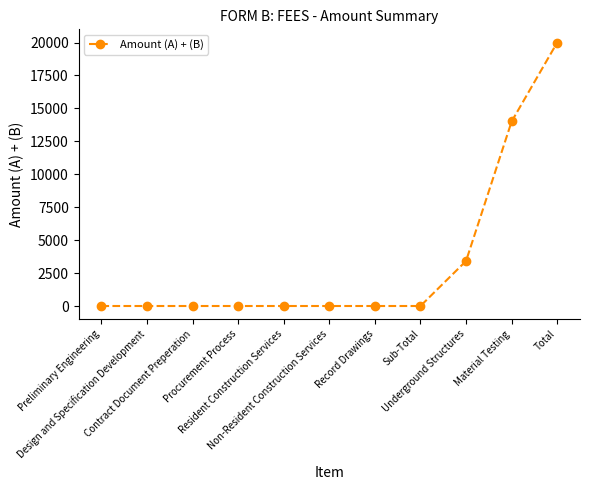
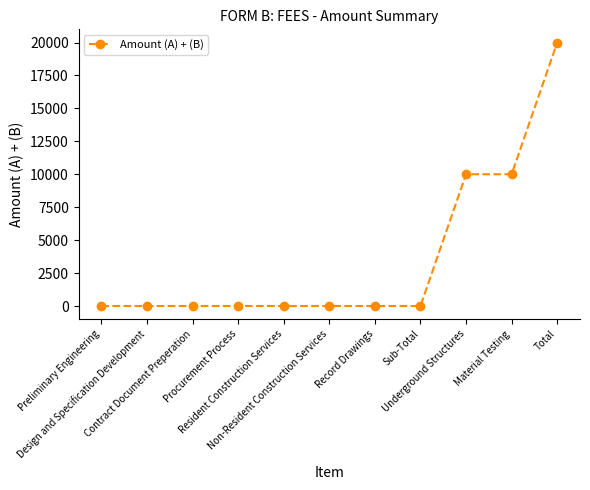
  {
    "Preliminary Engineering": 0,
    "Design and Specification Development": 0,
    "Contract Document Preperation": 0,
    "Procurement Process": 0,
    "Resident Construction Services": 0,
    "Non-Resident Construction Services": 0,
    "Record Drawings": 0,
    "Sub-Total": 0,
-   "Underground Structures": 3400,
-   "Material Testing": 14000,
+   "Underground Structures": 10000,
+   "Material Testing": 10000,
    "Total": 20000
  }
